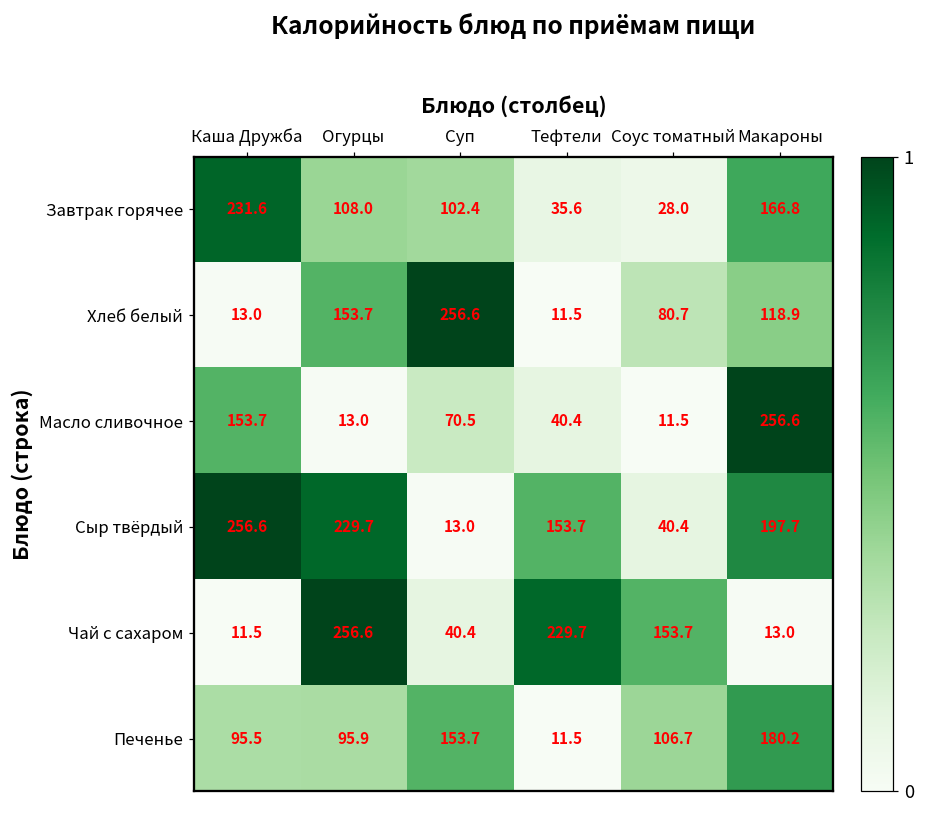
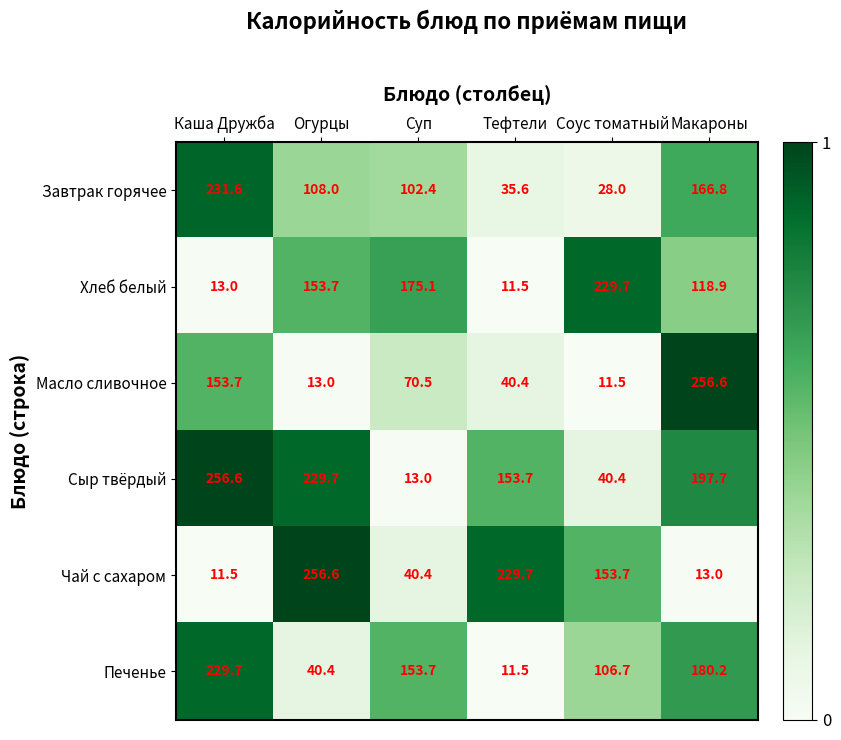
  {
    "Завтрак горячее": {
      "Каша Дружба": 231.6,
      "Огурцы": 108.0,
      "Суп": 102.4,
      "Тефтели": 35.6,
      "Соус томатный": 28.0,
      "Макароны": 166.8
    },
    "Хлеб белый": {
      "Каша Дружба": 13.0,
      "Огурцы": 153.7,
-     "Суп": 256.6,
+     "Суп": 175.1,
      "Тефтели": 11.5,
-     "Соус томатный": 80.7,
+     "Соус томатный": 229.7,
      "Макароны": 118.9
    },
    "Масло сливочное": {
      "Каша Дружба": 153.7,
      "Огурцы": 13.0,
      "Суп": 70.5,
      "Тефтели": 40.4,
      "Соус томатный": 11.5,
      "Макароны": 256.6
    },
    "Сыр твёрдый": {
      "Каша Дружба": 256.6,
      "Огурцы": 229.7,
      "Суп": 13.0,
      "Тефтели": 153.7,
      "Соус томатный": 40.4,
      "Макароны": 197.7
    },
    "Чай с сахаром": {
      "Каша Дружба": 11.5,
      "Огурцы": 256.6,
      "Суп": 40.4,
      "Тефтели": 229.7,
      "Соус томатный": 153.7,
      "Макароны": 13.0
    },
    "Печенье": {
-     "Каша Дружба": 95.5,
-     "Огурцы": 95.9,
+     "Каша Дружба": 229.7,
+     "Огурцы": 40.4,
      "Суп": 153.7,
      "Тефтели": 11.5,
      "Соус томатный": 106.7,
      "Макароны": 180.2
    }
  }
